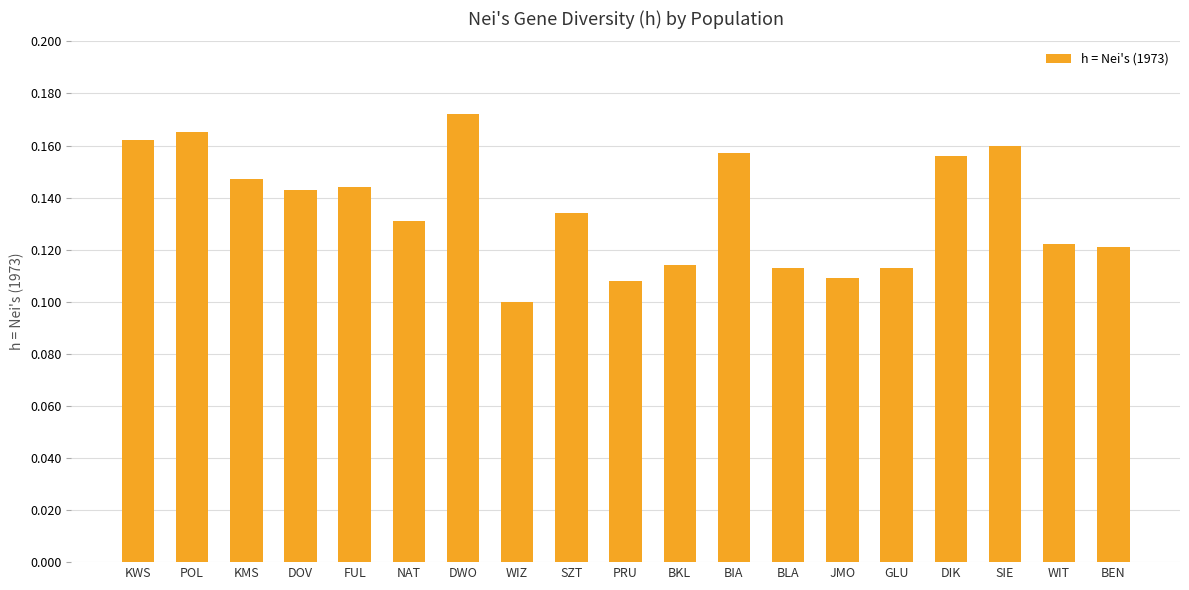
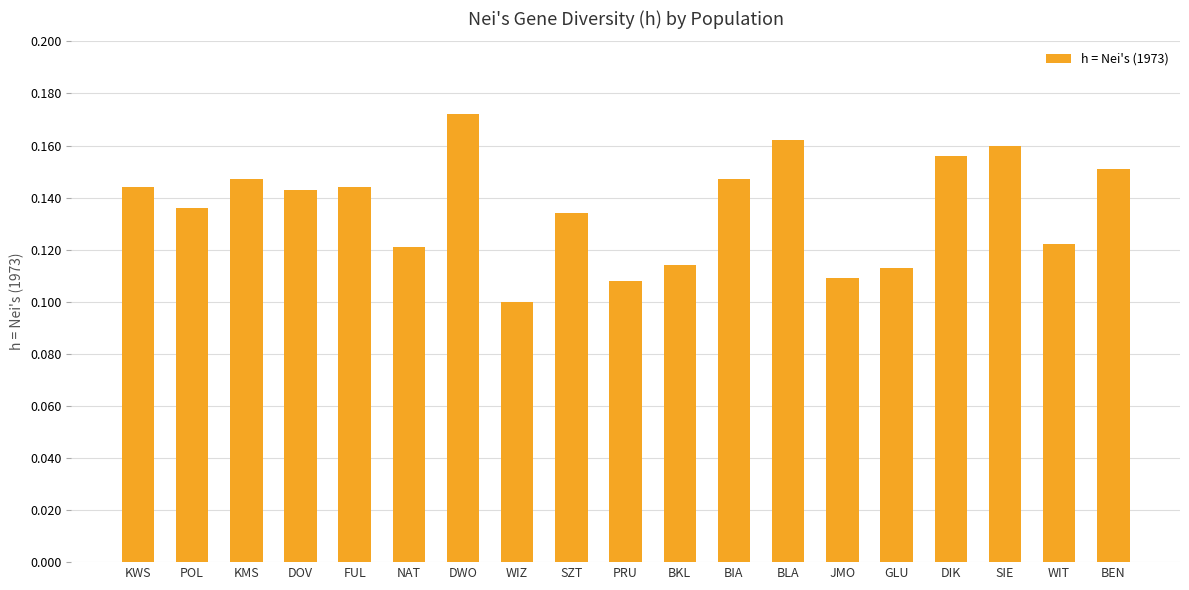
  {
-   "KWS": 0.162,
-   "POL": 0.165,
+   "KWS": 0.144,
+   "POL": 0.136,
    "KMS": 0.147,
    "DOV": 0.143,
    "FUL": 0.144,
-   "NAT": 0.131,
+   "NAT": 0.121,
    "DWO": 0.172,
    "WIZ": 0.100,
    "SZT": 0.134,
    "PRU": 0.108,
    "BKL": 0.114,
-   "BIA": 0.157,
-   "BLA": 0.113,
+   "BIA": 0.147,
+   "BLA": 0.162,
    "JMO": 0.109,
    "GLU": 0.113,
    "DIK": 0.156,
    "SIE": 0.160,
    "WIT": 0.122,
-   "BEN": 0.121
+   "BEN": 0.151
  }
